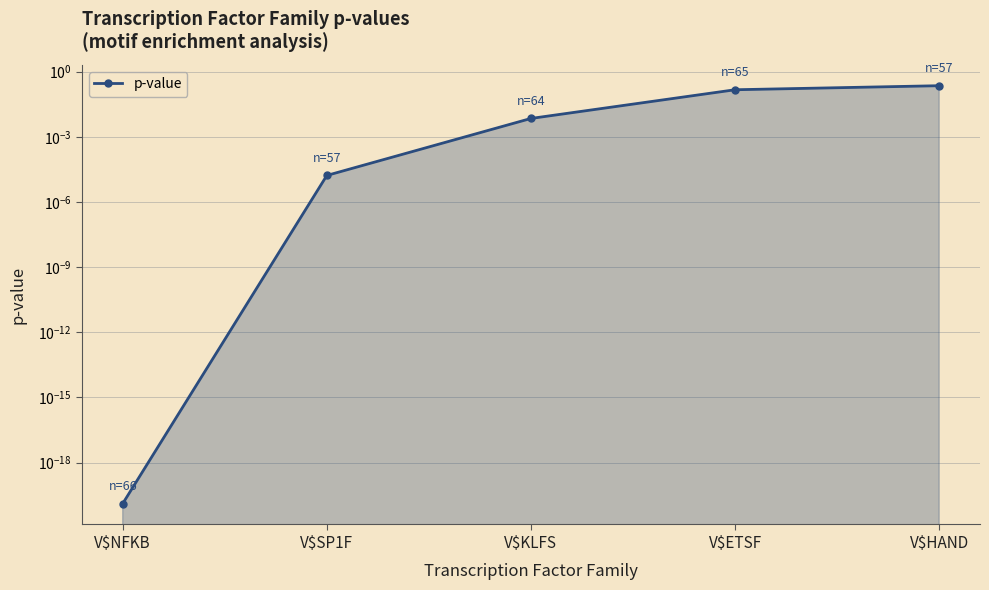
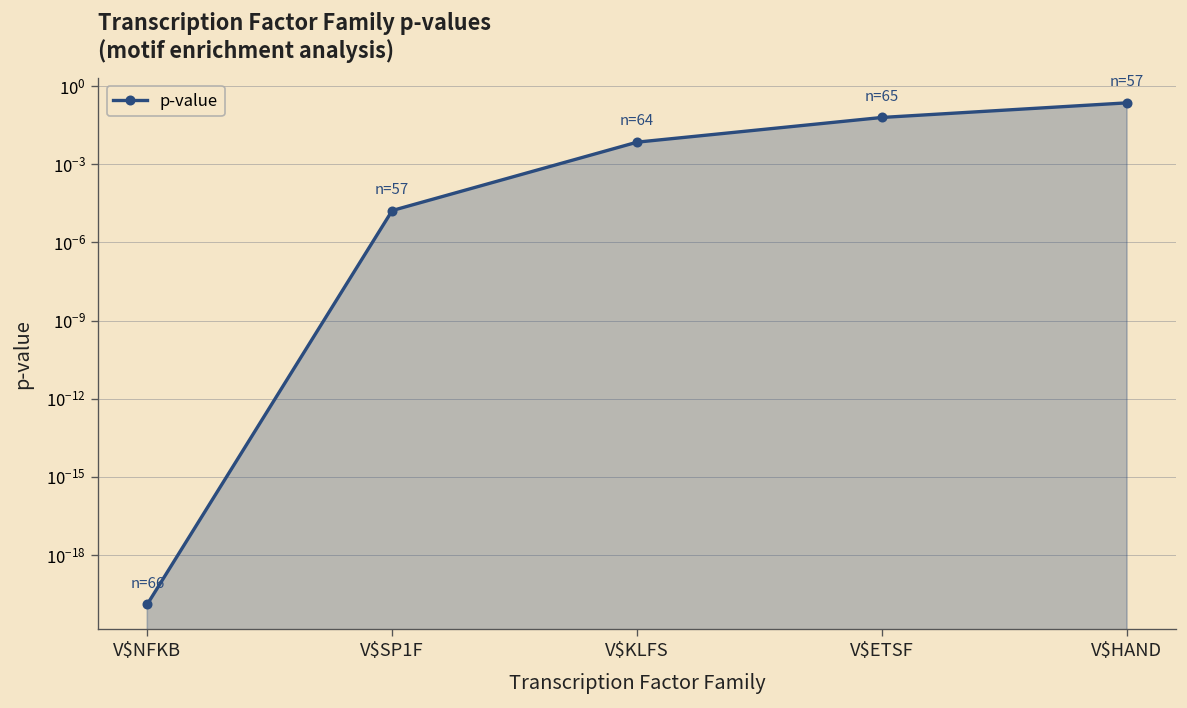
  {
-   "V$ETSF": 0.1
+   "V$ETSF": 0.06
  }
